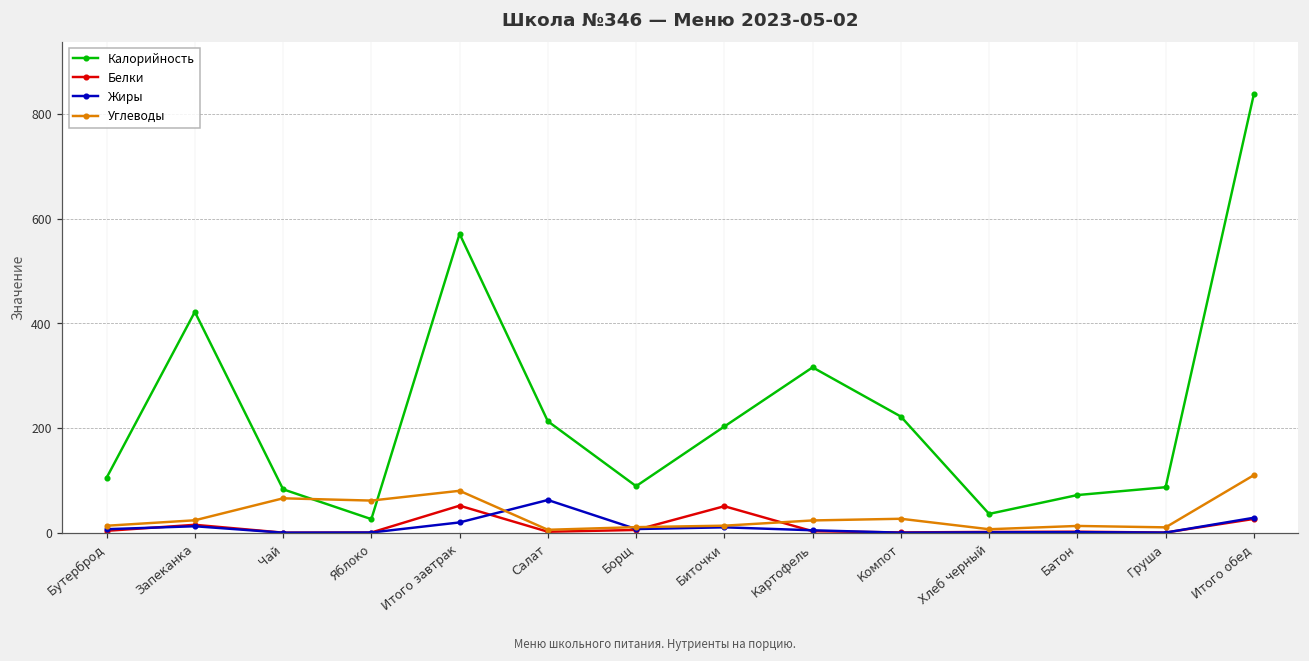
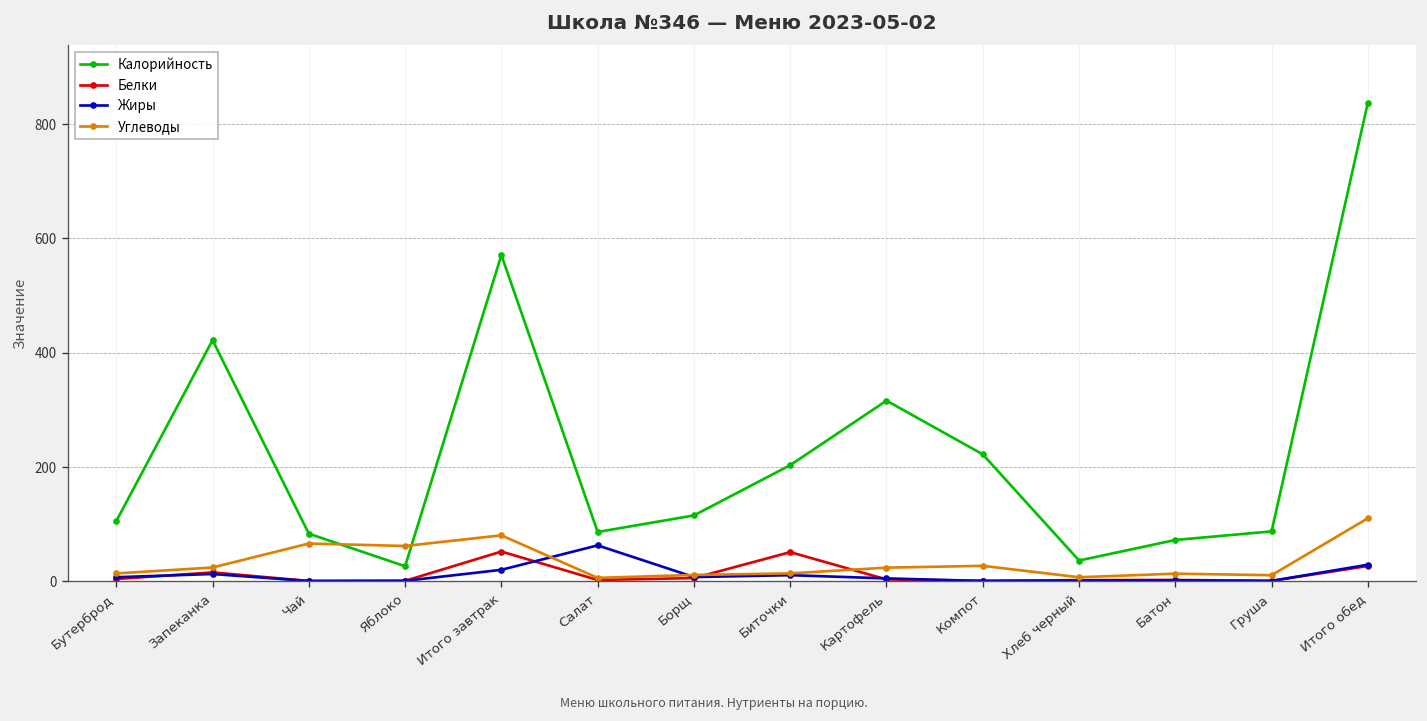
  {
    "Калорийность": {
      "Бутерброд": 110,
      "Запеканка": 420,
      "Чай": 80,
      "Яблоко": 30,
      "Итого завтрак": 570,
-     "Салат": 210,
-     "Борщ": 90,
+     "Салат": 90,
+     "Борщ": 120,
      "Биточки": 200,
      "Картофель": 320,
      "Компот": 220,
      "Хлеб черный": 40,
      "Батон": 70,
      "Груша": 90,
      "Итого обед": 840
    },
    "Белки": {
      "Итого завтрак": 50,
      "Биточки": 50
    },
    "Жиры": {
      "Итого завтрак": 20,
      "Салат": 60
    },
    "Углеводы": {
      "Бутерброд": 10,
      "Запеканка": 20,
      "Чай": 70,
      "Яблоко": 60,
      "Итого завтрак": 80,
      "Картофель": 20,
      "Компот": 30,
      "Батон": 10,
      "Груша": 10,
      "Итого обед": 110
    }
  }
